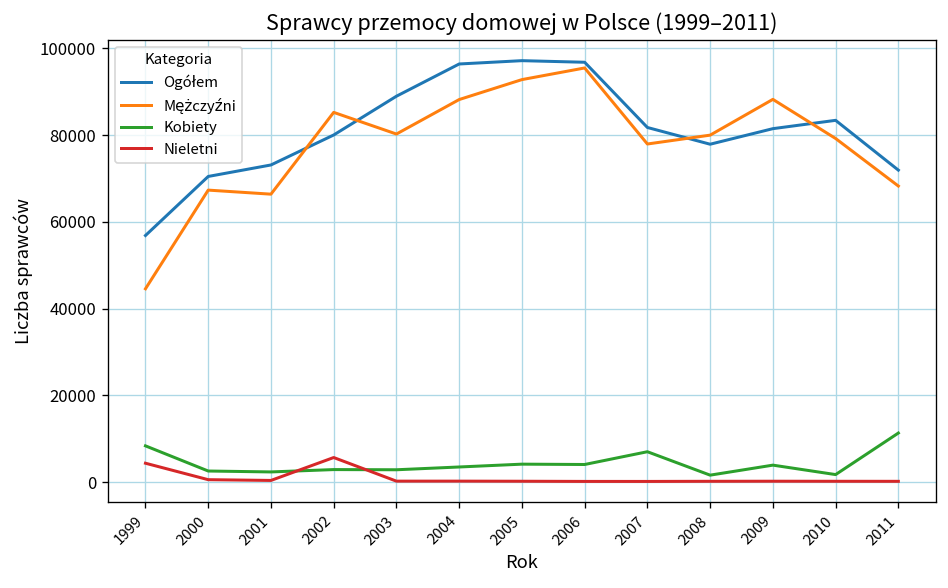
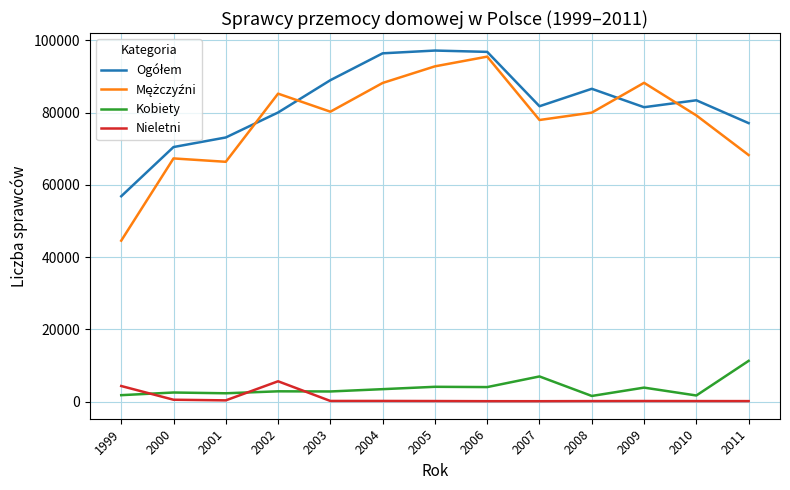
  {
    "Ogółem": {
      "1999": 57000,
      "2000": 70000,
      "2001": 73000,
      "2002": 80000,
      "2003": 89000,
      "2004": 96000,
      "2005": 97000,
      "2006": 97000,
      "2007": 82000,
-     "2008": 78000,
+     "2008": 87000,
      "2009": 81000,
      "2010": 83000,
-     "2011": 72000
+     "2011": 77000
    },
    "Mężczyźni": {
      "1999": 45000,
      "2000": 67000,
      "2001": 66000,
      "2002": 85000,
      "2003": 80000,
      "2004": 88000,
      "2005": 93000,
      "2006": 95000,
      "2007": 78000,
      "2008": 80000,
      "2009": 88000,
      "2010": 79000,
      "2011": 68000
    },
    "Kobiety": {
-     "1999": 8000,
+     "1999": 2000,
      "2000": 3000,
      "2001": 2000,
      "2002": 3000,
      "2003": 3000,
      "2004": 4000,
      "2005": 4000,
      "2006": 4000,
      "2007": 7000,
      "2008": 2000,
      "2009": 4000,
      "2010": 2000,
      "2011": 11000
    },
    "Nieletni": {
      "1999": 4000,
      "2000": 1000,
      "2001": 0,
      "2002": 6000,
      "2003": 0,
      "2004": 0,
      "2005": 0,
      "2006": 0,
      "2007": 0,
      "2008": 0,
      "2009": 0,
      "2010": 0,
      "2011": 0
    }
  }
